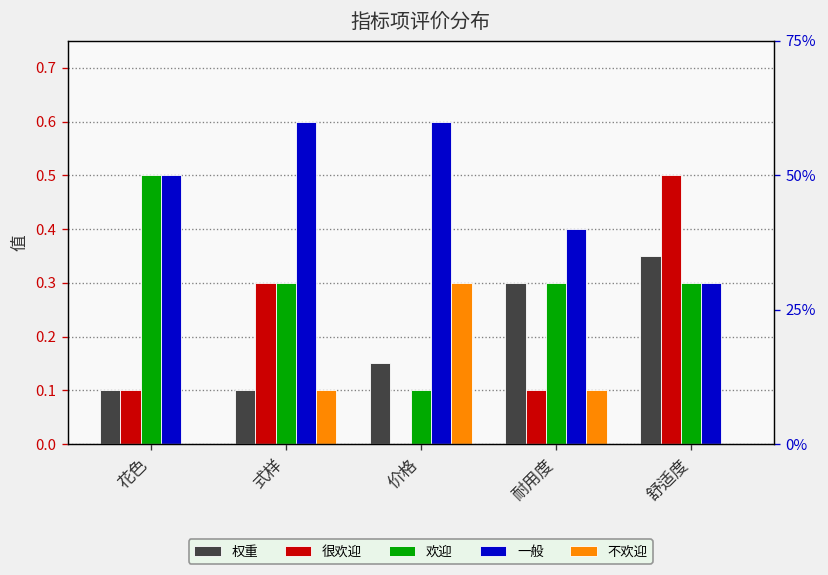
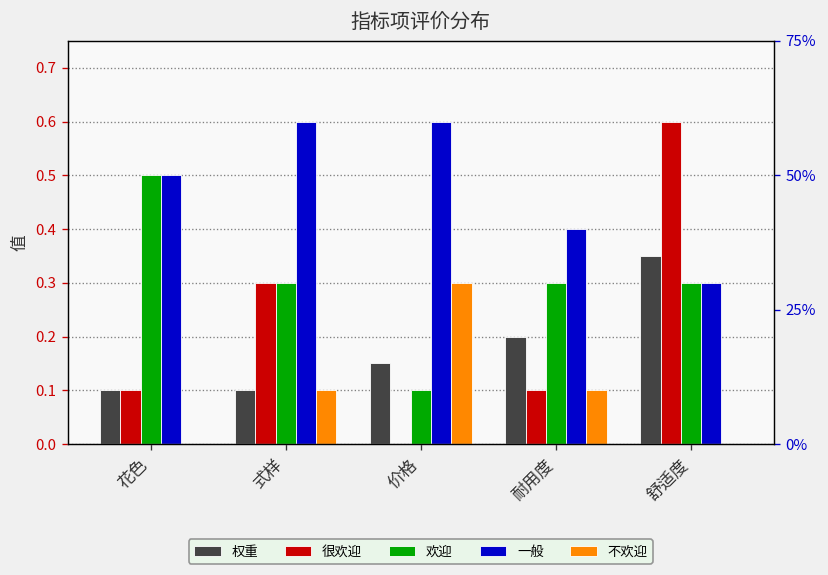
  {
    "权重": {
      "花色": 0.1,
      "式样": 0.1,
      "价格": 0.15,
-     "耐用度": 0.3,
+     "耐用度": 0.2,
      "舒适度": 0.35
    },
    "很欢迎": {
      "花色": 0.1,
      "式样": 0.3,
      "价格": 0.0,
      "耐用度": 0.1,
-     "舒适度": 0.5
+     "舒适度": 0.6
    },
    "欢迎": {
      "花色": 0.5,
      "式样": 0.3,
      "价格": 0.1,
      "耐用度": 0.3,
      "舒适度": 0.3
    },
    "一般": {
      "花色": 0.5,
      "式样": 0.6,
      "价格": 0.6,
      "耐用度": 0.4,
      "舒适度": 0.3
    },
    "不欢迎": {
      "花色": 0.0,
      "式样": 0.1,
      "价格": 0.3,
      "耐用度": 0.1,
      "舒适度": 0.0
    }
  }
